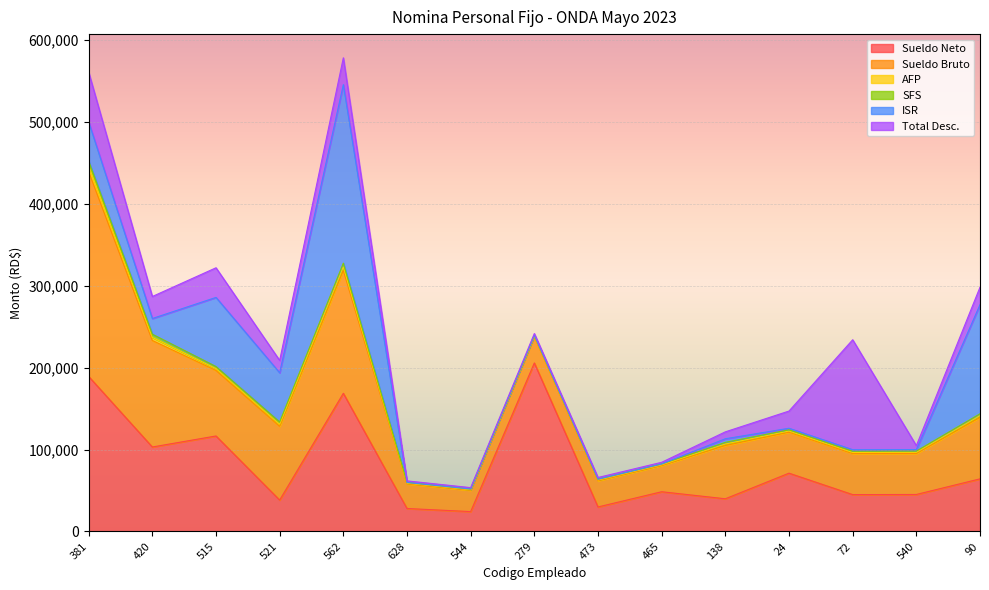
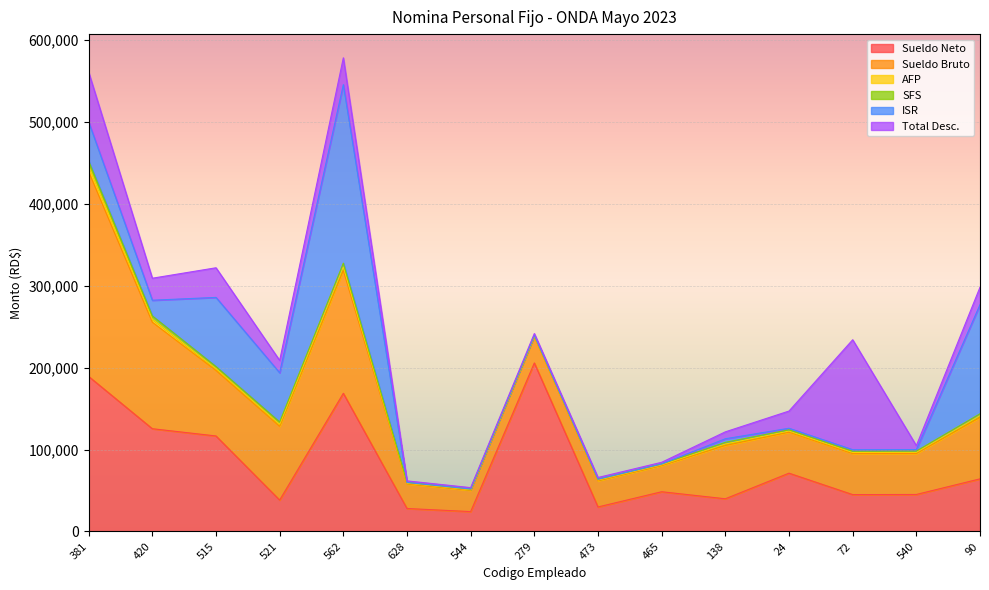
  {
    "Sueldo Neto": {
      "381": "190,000",
-     "420": "100,000",
+     "420": "130,000",
      "515": "120,000",
      "521": "40,000",
      "562": "170,000",
      "628": "30,000",
      "544": "20,000",
      "279": "210,000",
      "473": "30,000",
      "465": "50,000",
      "138": "40,000",
      "24": "70,000",
      "72": "50,000",
      "540": "50,000",
      "90": "60,000"
    },
    "Sueldo Bruto": {
      "381": "250,000",
      "420": "130,000",
      "562": "150,000"
    },
    "AFP": {
      "381": "10,000",
      "420": "0",
      "562": "0"
    },
    "SFS": {
      "381": "10,000",
      "420": "0",
      "562": "0"
    },
    "ISR": {
      "381": "50,000",
      "420": "20,000",
      "515": "80,000",
      "521": "60,000",
      "562": "220,000",
      "138": "0",
      "90": "130,000"
    },
    "Total Desc.": {
      "381": "60,000",
      "420": "30,000",
      "515": "40,000",
      "521": "20,000",
      "562": "30,000",
      "138": "10,000",
      "24": "20,000",
      "72": "130,000",
      "540": "0",
      "90": "20,000"
    }
  }
